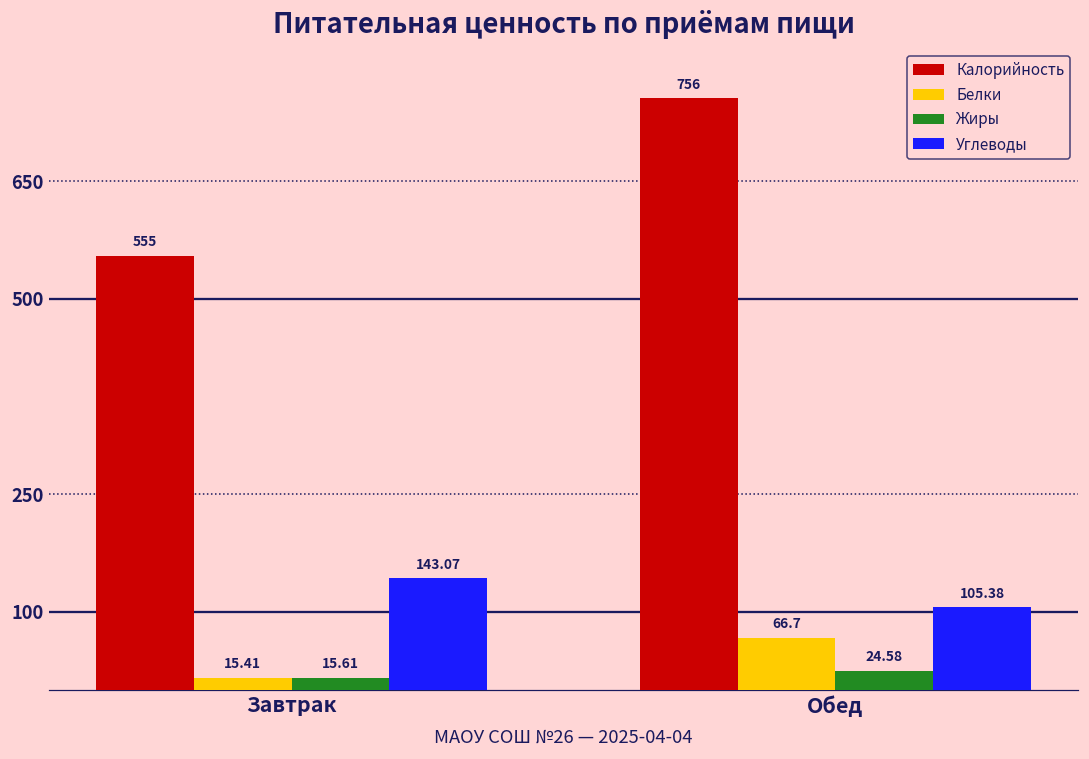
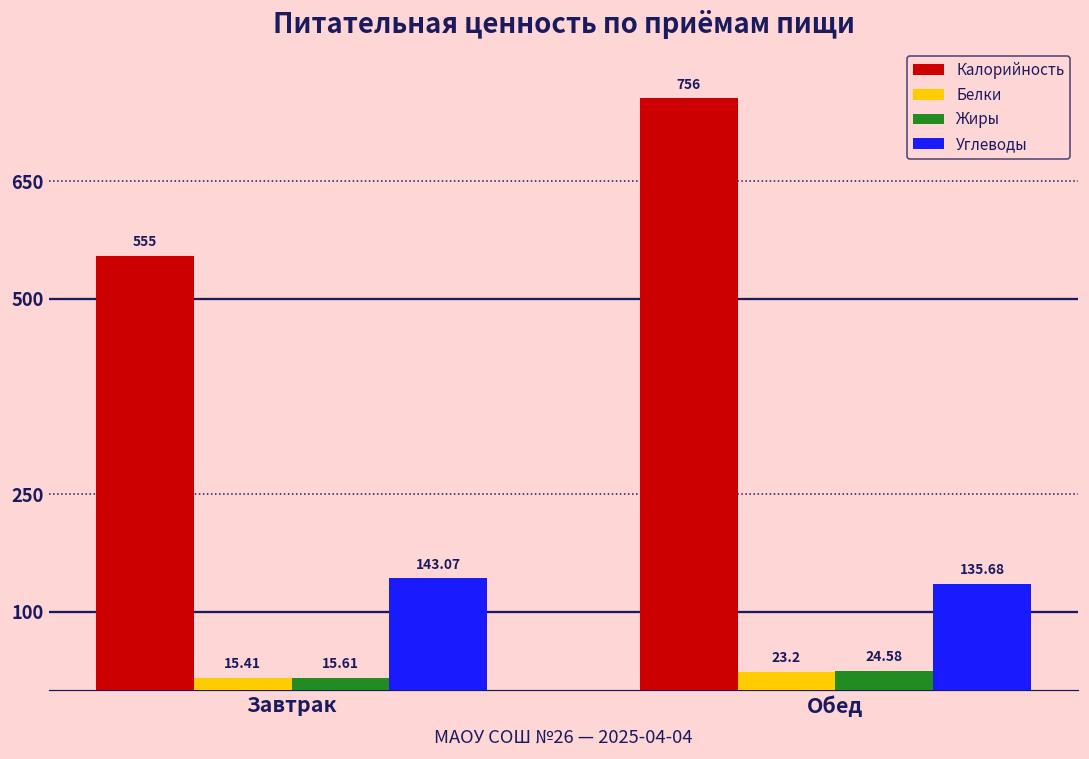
  {
    "Калорийность": {
      "Завтрак": 555,
      "Обед": 756
    },
    "Белки": {
      "Завтрак": 15.41,
-     "Обед": 66.7
+     "Обед": 23.2
    },
    "Жиры": {
      "Завтрак": 15.61,
      "Обед": 24.58
    },
    "Углеводы": {
      "Завтрак": 143.07,
-     "Обед": 105.38
+     "Обед": 135.68
    }
  }
